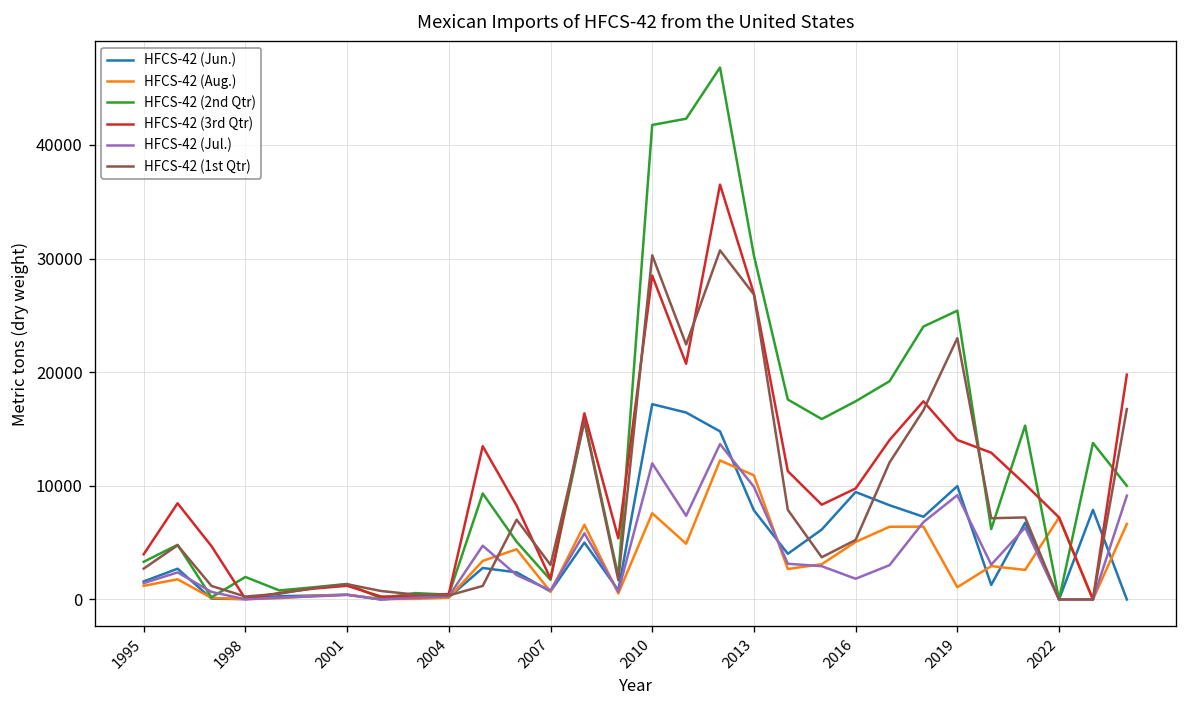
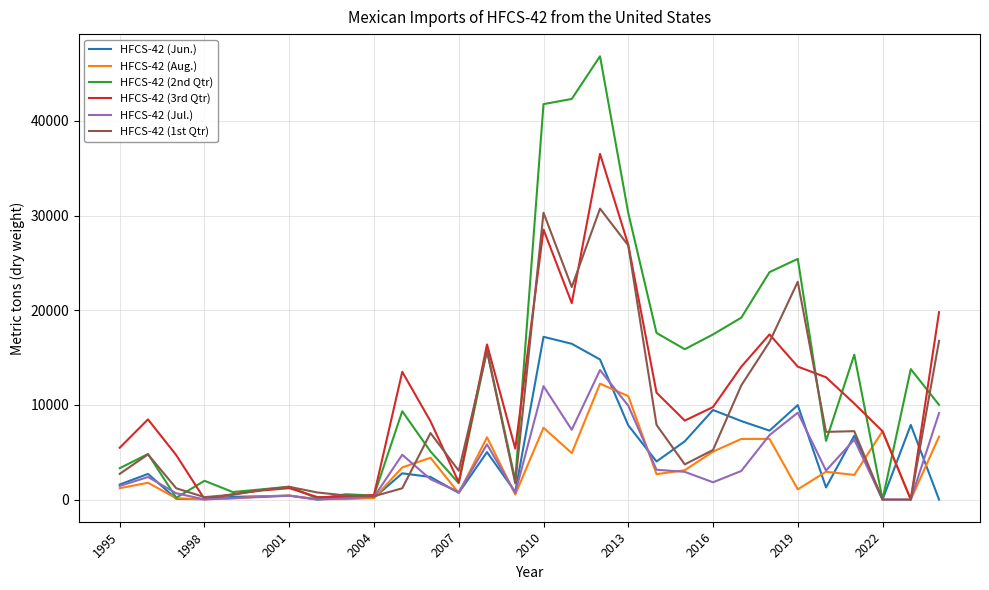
  {
    "HFCS-42 (Jun.)": {
      "2010": 17000,
      "2013": 8000,
      "2016": 9000,
      "2019": 10000
    },
    "HFCS-42 (Aug.)": {
      "2010": 8000,
      "2013": 11000,
      "2019": 1000
    },
    "HFCS-42 (2nd Qtr)": {
      "1995": 3000,
      "1998": 2000,
      "2010": 42000,
      "2013": 30000,
      "2016": 17000,
      "2019": 25000
    },
    "HFCS-42 (3rd Qtr)": {
-     "1995": 4000,
+     "1995": 5000,
      "2010": 29000,
      "2016": 10000,
      "2019": 14000
    },
    "HFCS-42 (Jul.)": {
      "2010": 12000,
      "2013": 10000,
      "2016": 2000,
      "2019": 9000
    },
    "HFCS-42 (1st Qtr)": {
      "1995": 3000,
      "2007": 3000,
      "2010": 30000,
      "2019": 23000
    }
  }
